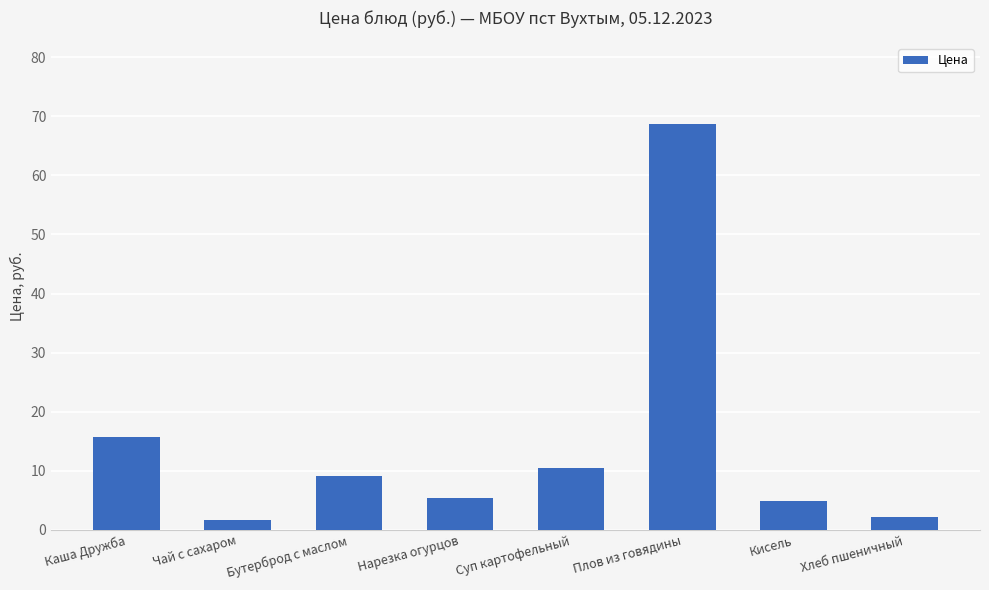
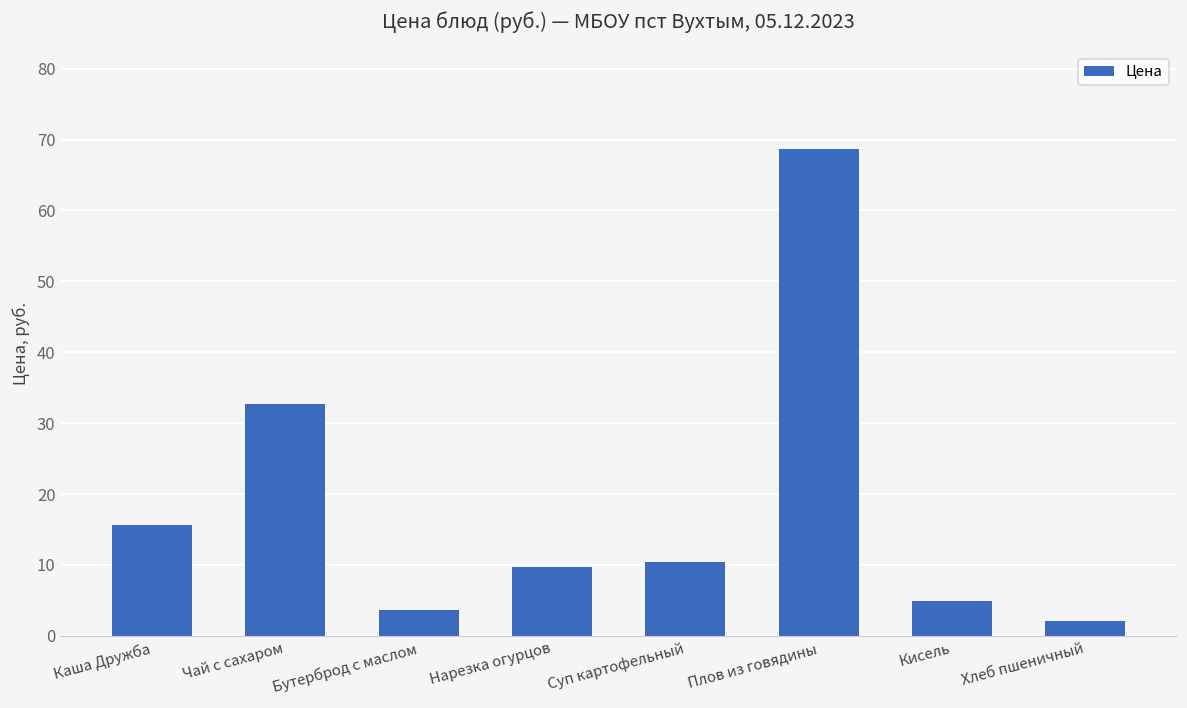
  {
    "Каша Дружба": 16,
-   "Чай с сахаром": 2,
-   "Бутерброд с маслом": 9,
-   "Нарезка огурцов": 5,
+   "Чай с сахаром": 33,
+   "Бутерброд с маслом": 4,
+   "Нарезка огурцов": 10,
    "Суп картофельный": 10,
    "Плов из говядины": 69,
    "Кисель": 5,
    "Хлеб пшеничный": 2
  }
